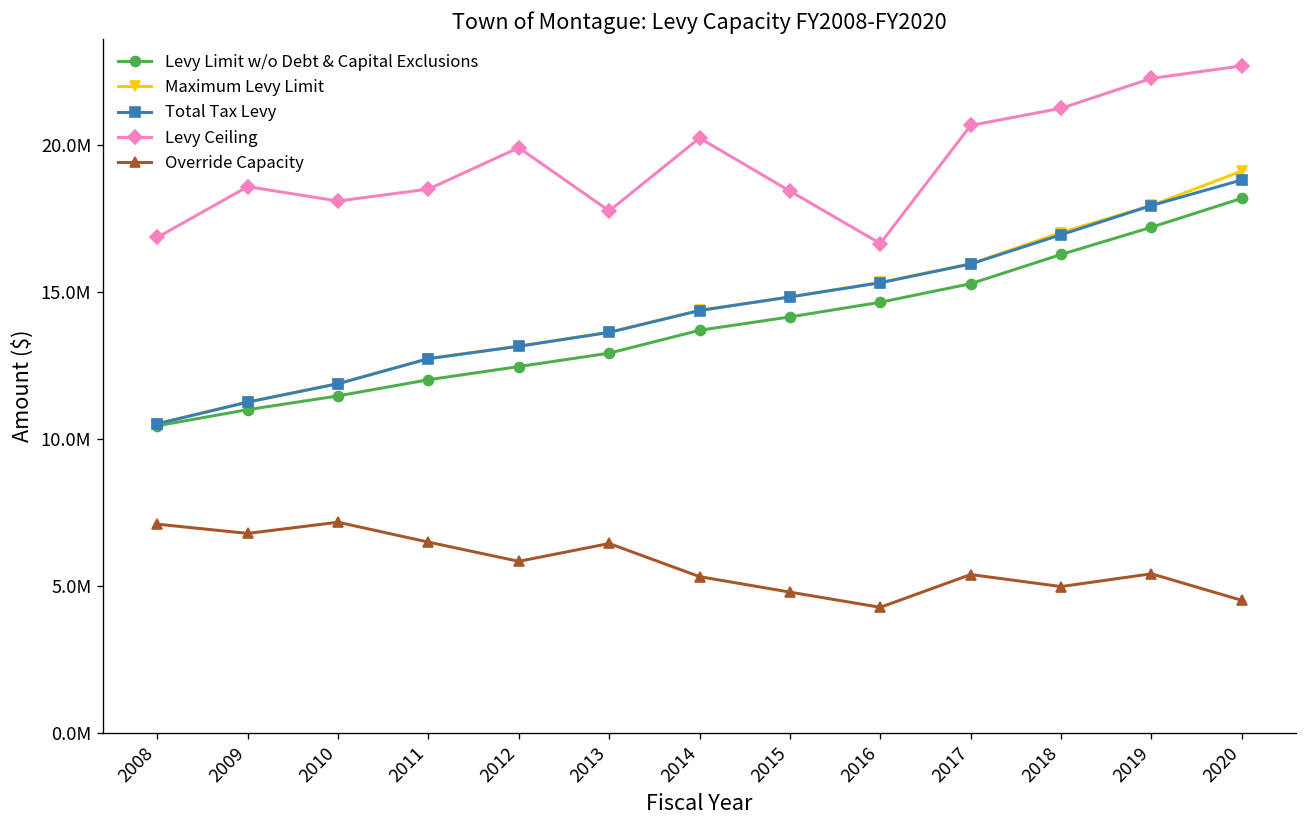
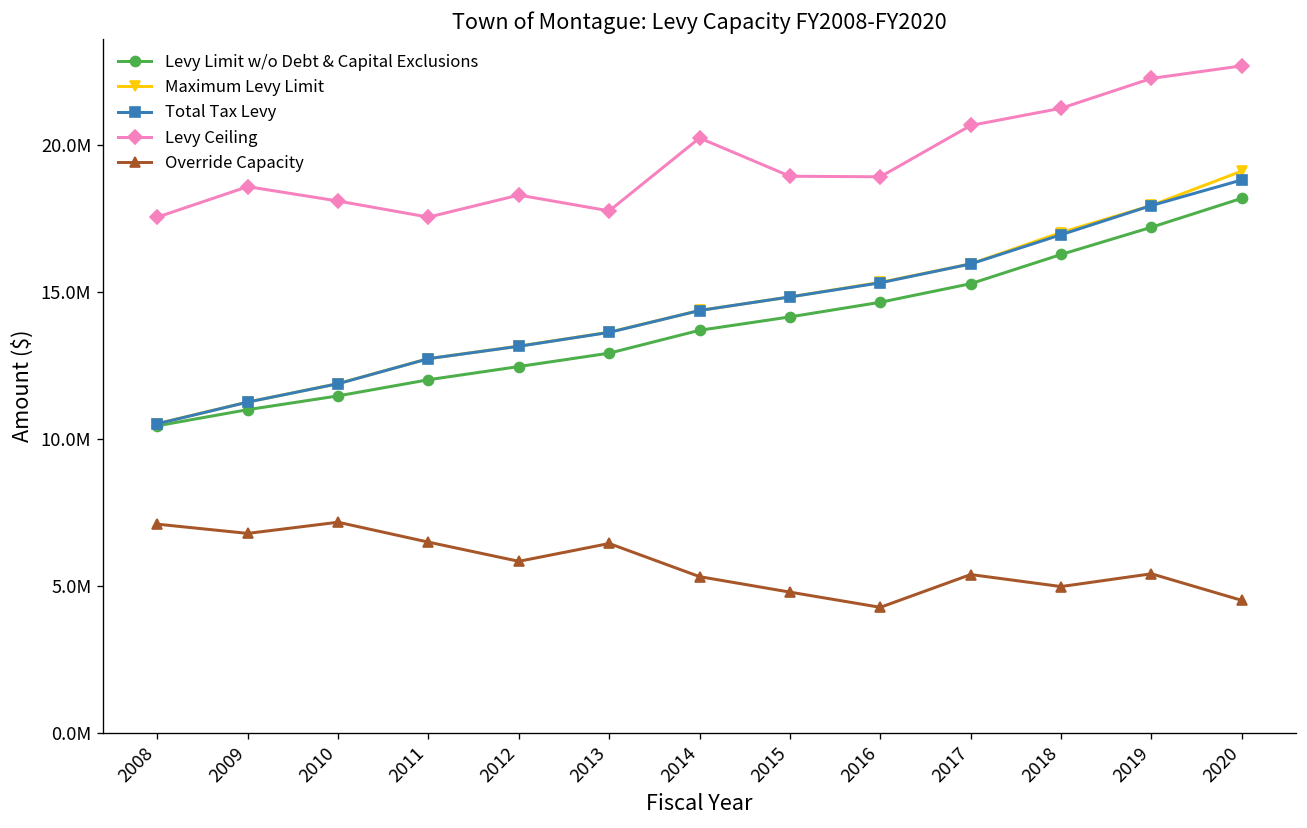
  {
    "Levy Limit w/o Debt & Capital Exclusions": {
      "2009": 11000000,
      "2010": 11500000,
      "2011": 12000000,
      "2012": 12500000,
      "2013": 12900000,
      "2014": 13700000,
      "2015": 14100000,
      "2016": 14600000,
      "2017": 15300000,
      "2018": 16300000,
      "2019": 17200000,
      "2020": 18200000
    },
    "Maximum Levy Limit": {
      "2020": 19100000
    },
    "Total Tax Levy": {
      "2020": 18800000
    },
    "Levy Ceiling": {
-     "2008": 16800000,
+     "2008": 17500000,
      "2009": 18600000,
      "2010": 18100000,
-     "2011": 18500000,
-     "2012": 19900000,
+     "2011": 17500000,
+     "2012": 18300000,
      "2013": 17800000,
      "2014": 20200000,
-     "2015": 18400000,
-     "2016": 16600000,
+     "2015": 18900000,
+     "2016": 18900000,
      "2017": 20700000,
      "2018": 21200000,
      "2019": 22300000,
      "2020": 22700000
    },
    "Override Capacity": {
      "2008": 7100000,
      "2009": 6800000,
      "2010": 7200000,
      "2011": 6500000,
      "2012": 5800000,
      "2013": 6400000,
      "2014": 5300000,
      "2015": 4800000,
      "2016": 4300000,
      "2017": 5400000,
      "2018": 5000000,
      "2019": 5400000,
      "2020": 4500000
    }
  }
